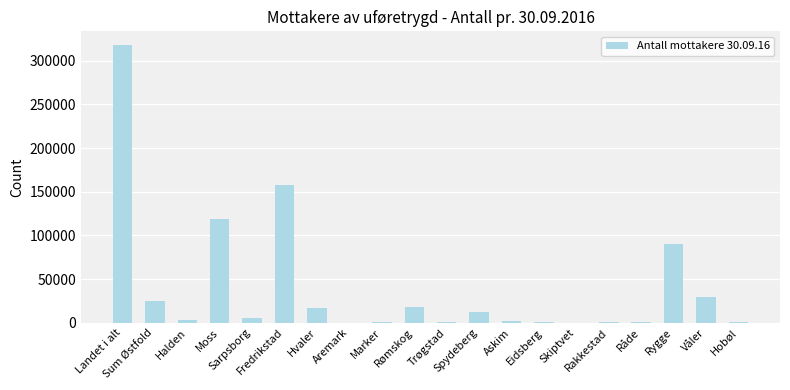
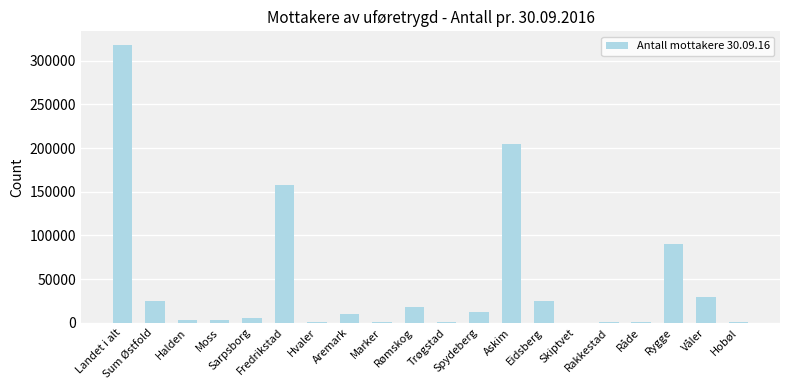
  {
    "Landet i alt": 320000,
    "Sum Østfold": 30000,
-   "Moss": 120000,
+   "Moss": 0,
    "Sarpsborg": 10000,
    "Fredrikstad": 160000,
-   "Hvaler": 20000,
-   "Aremark": 0,
+   "Hvaler": 0,
+   "Aremark": 10000,
    "Rømskog": 20000,
    "Spydeberg": 10000,
-   "Askim": 0,
-   "Eidsberg": 0,
+   "Askim": 210000,
+   "Eidsberg": 30000,
    "Rygge": 90000,
    "Våler": 30000
  }
